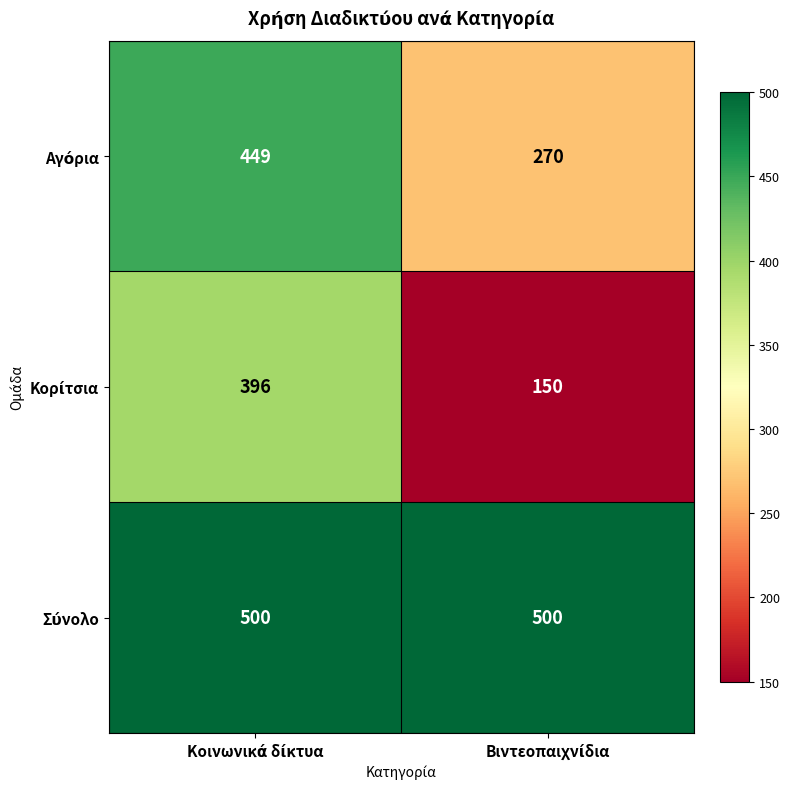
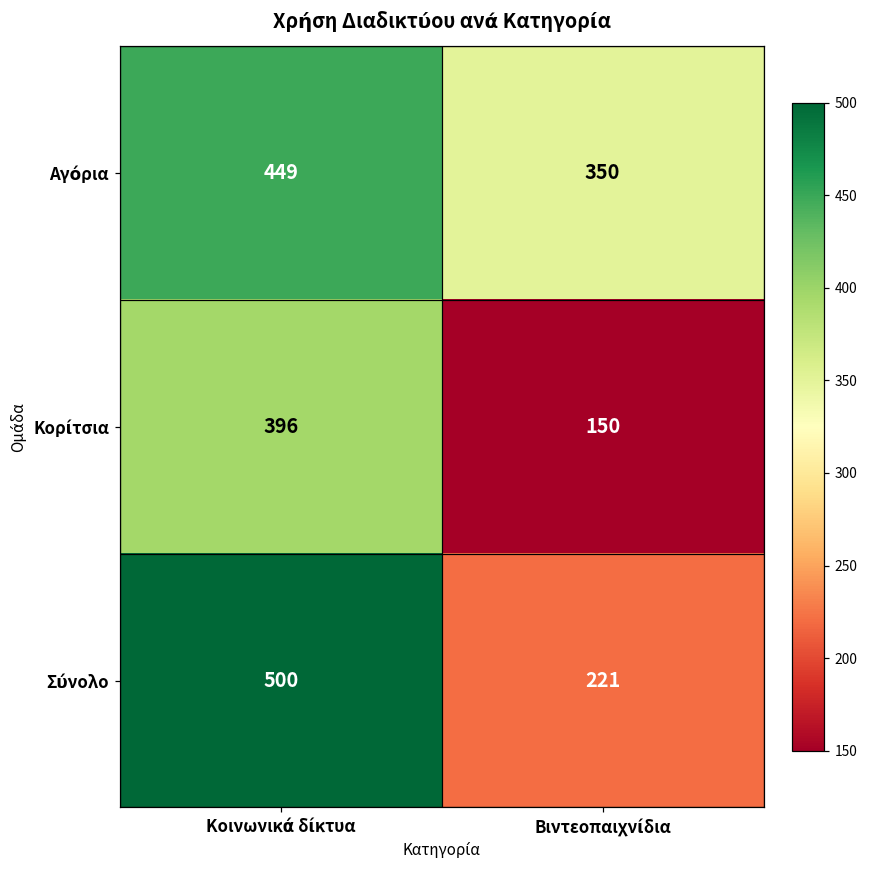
  {
    "Αγόρια": {
      "Κοινωνικά δίκτυα": 449,
-     "Βιντεοπαιχνίδια": 270
+     "Βιντεοπαιχνίδια": 350
    },
    "Κορίτσια": {
      "Κοινωνικά δίκτυα": 396,
      "Βιντεοπαιχνίδια": 150
    },
    "Σύνολο": {
      "Κοινωνικά δίκτυα": 500,
-     "Βιντεοπαιχνίδια": 500
+     "Βιντεοπαιχνίδια": 221
    }
  }
